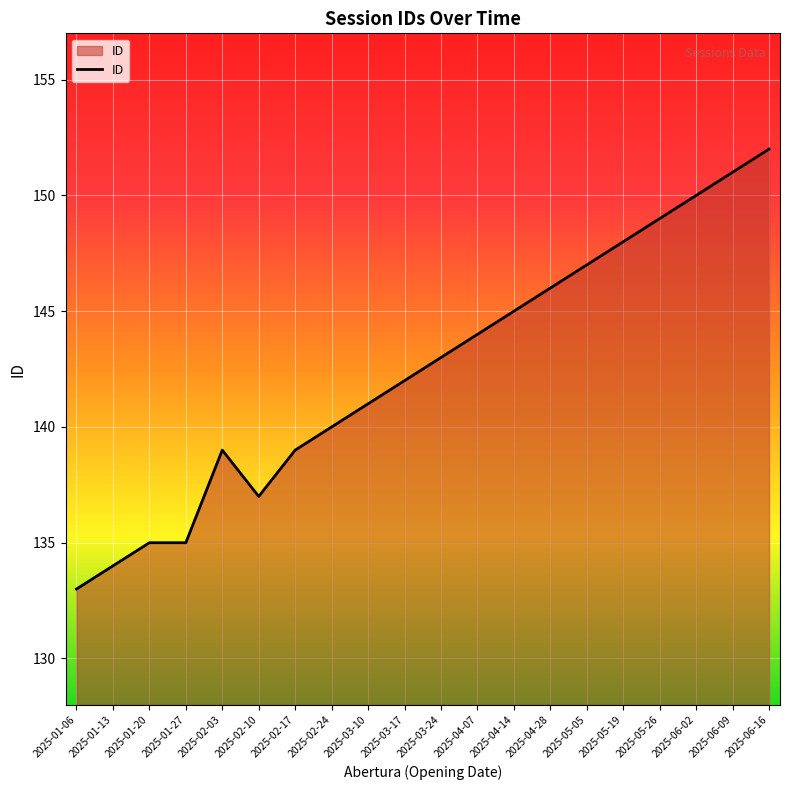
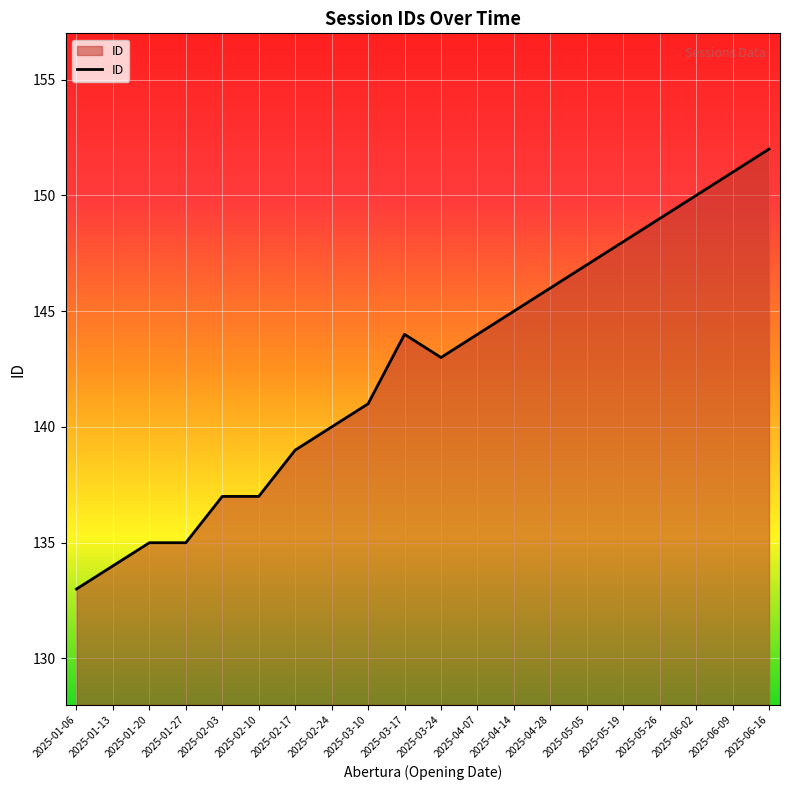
  {
    "2025-01-06": 133,
    "2025-01-13": 134,
    "2025-01-20": 135,
    "2025-01-27": 135,
-   "2025-02-03": 139,
+   "2025-02-03": 137,
    "2025-02-10": 137,
    "2025-02-17": 139,
    "2025-02-24": 140,
    "2025-03-10": 141,
-   "2025-03-17": 142,
+   "2025-03-17": 144,
    "2025-03-24": 143,
    "2025-04-07": 144,
    "2025-04-14": 145,
    "2025-04-28": 146,
    "2025-05-05": 147,
    "2025-05-19": 148,
    "2025-05-26": 149,
    "2025-06-02": 150,
    "2025-06-09": 151,
    "2025-06-16": 152
  }
